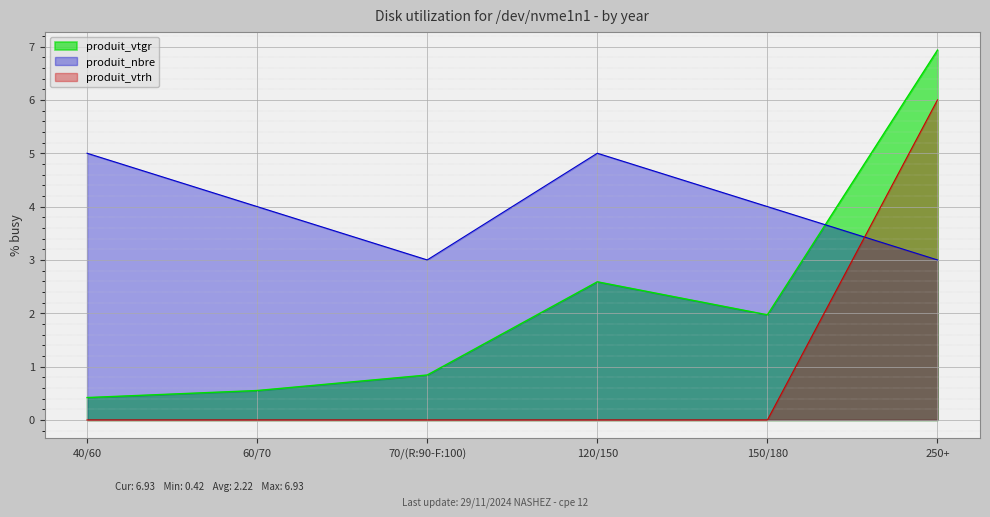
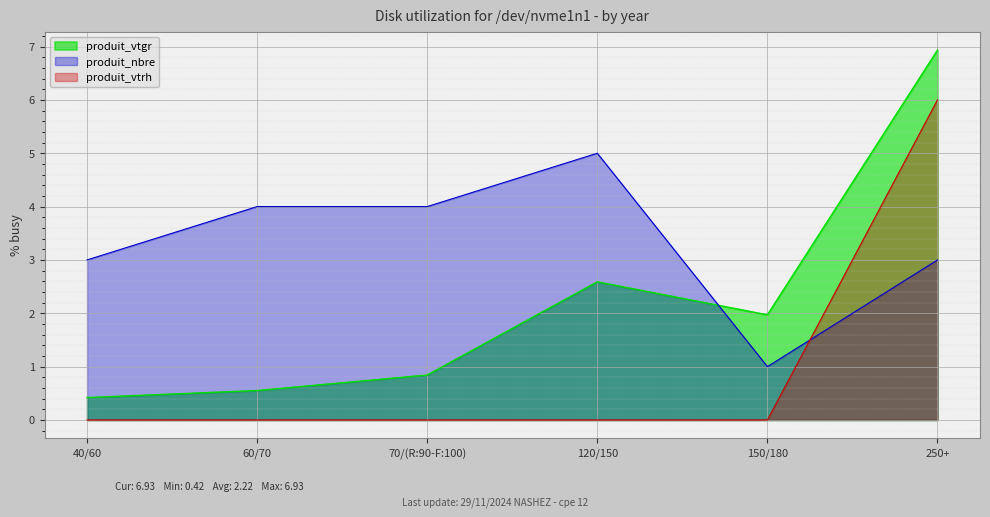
  {
    "produit_vtgr": {
      "40/60": 0.4,
      "60/70": 0.6,
      "70/(R:90-F:100)": 0.8,
      "120/150": 2.6,
      "150/180": 2,
      "250+": 6.9
    },
    "produit_nbre": {
-     "40/60": 5,
+     "40/60": 3,
      "60/70": 4,
-     "70/(R:90-F:100)": 3,
+     "70/(R:90-F:100)": 4,
      "120/150": 5,
-     "150/180": 4,
+     "150/180": 1,
      "250+": 3
    },
    "produit_vtrh": {
      "40/60": 0,
      "60/70": 0,
      "70/(R:90-F:100)": 0,
      "120/150": 0,
      "150/180": 0,
      "250+": 6
    }
  }
